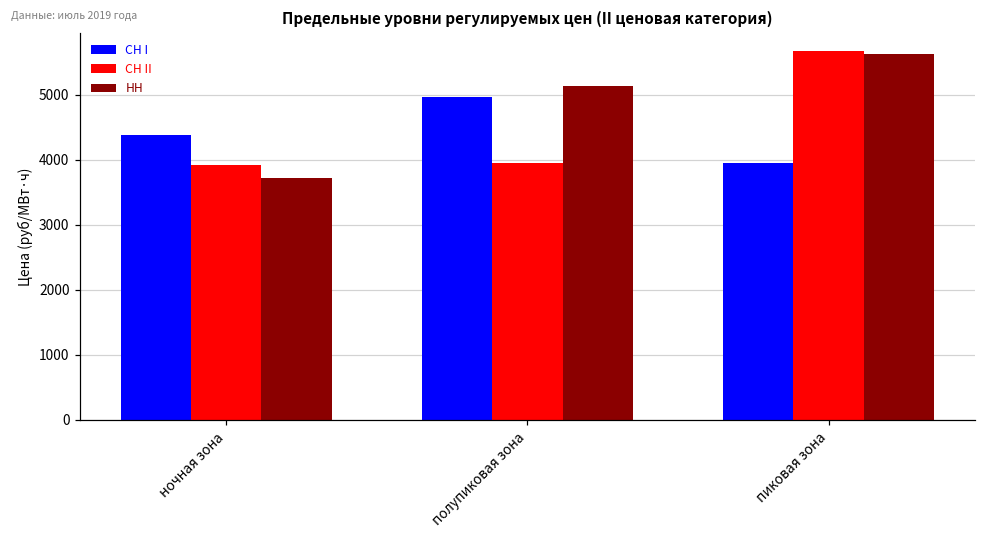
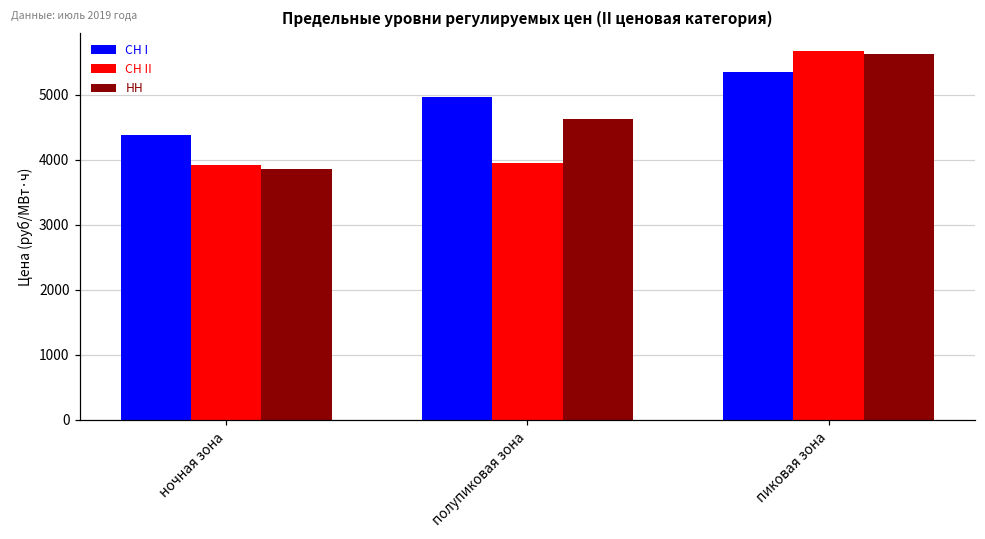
  {
    "СН I": {
      "ночная зона": 4400,
      "полупиковая зона": 5000,
-     "пиковая зона": 3900
+     "пиковая зона": 5300
    },
    "СН II": {
      "ночная зона": 3900,
      "полупиковая зона": 4000,
      "пиковая зона": 5700
    },
    "НН": {
-     "ночная зона": 3700,
-     "полупиковая зона": 5100,
+     "ночная зона": 3900,
+     "полупиковая зона": 4600,
      "пиковая зона": 5600
    }
  }
